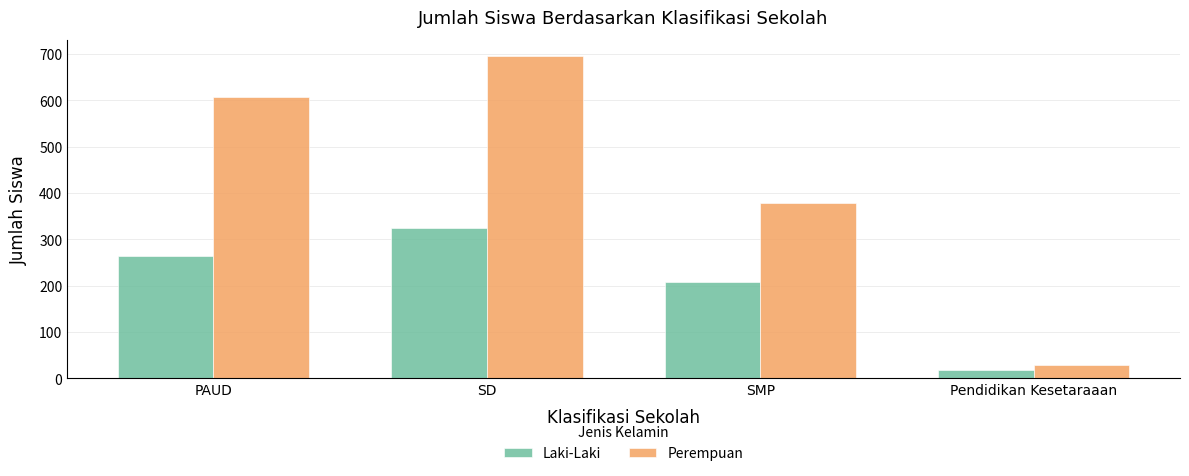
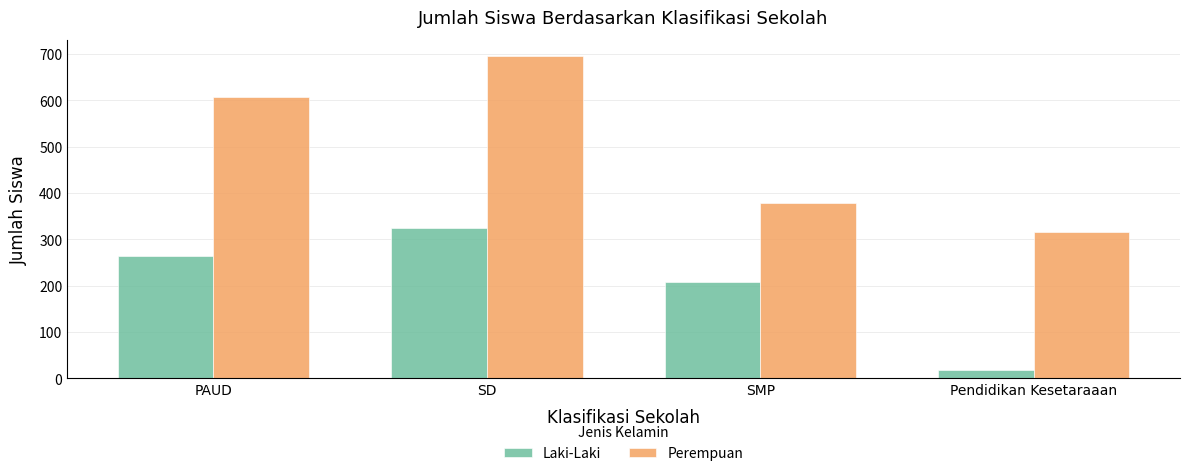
  {
    "Laki-Laki": {
      "PAUD": 260,
      "SD": 320,
      "SMP": 210,
      "Pendidikan Kesetaraaan": 20
    },
    "Perempuan": {
      "PAUD": 610,
      "SD": 700,
      "SMP": 380,
-     "Pendidikan Kesetaraaan": 30
+     "Pendidikan Kesetaraaan": 320
    }
  }
